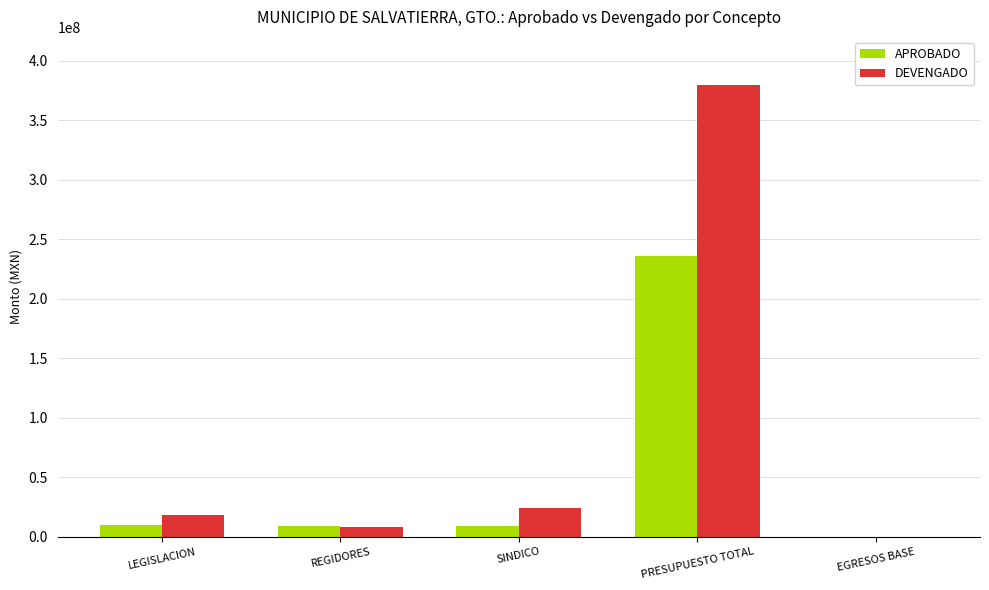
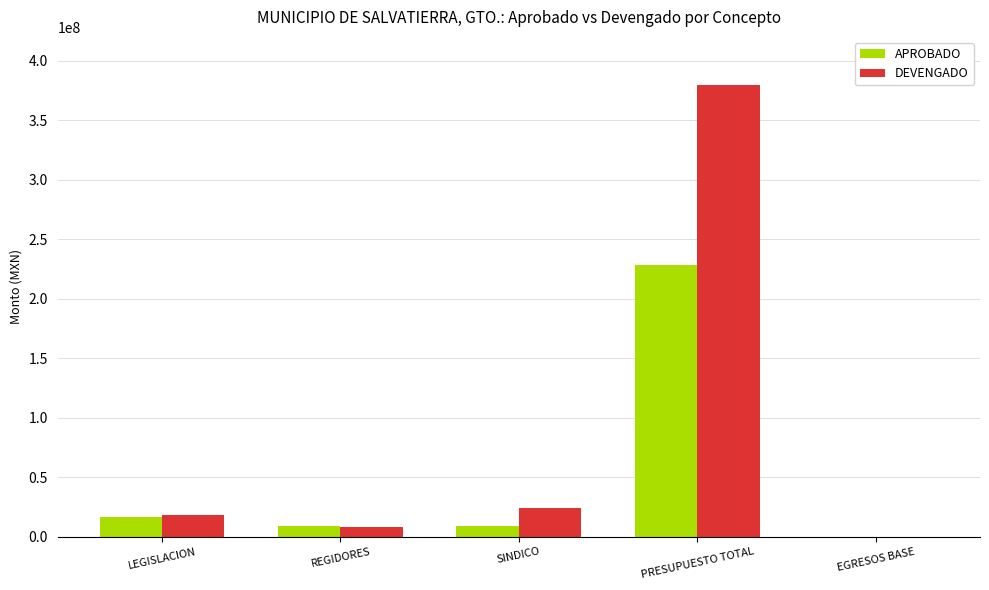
  {
    "APROBADO": {
-     "LEGISLACION": 10000000,
+     "LEGISLACION": 17000000,
      "REGIDORES": 9000000,
      "SINDICO": 9000000,
-     "PRESUPUESTO TOTAL": 236000000,
+     "PRESUPUESTO TOTAL": 228000000,
      "EGRESOS BASE": 0
    },
    "DEVENGADO": {
      "LEGISLACION": 18000000,
      "REGIDORES": 8000000,
      "SINDICO": 24000000,
      "PRESUPUESTO TOTAL": 380000000,
      "EGRESOS BASE": 0
    }
  }
